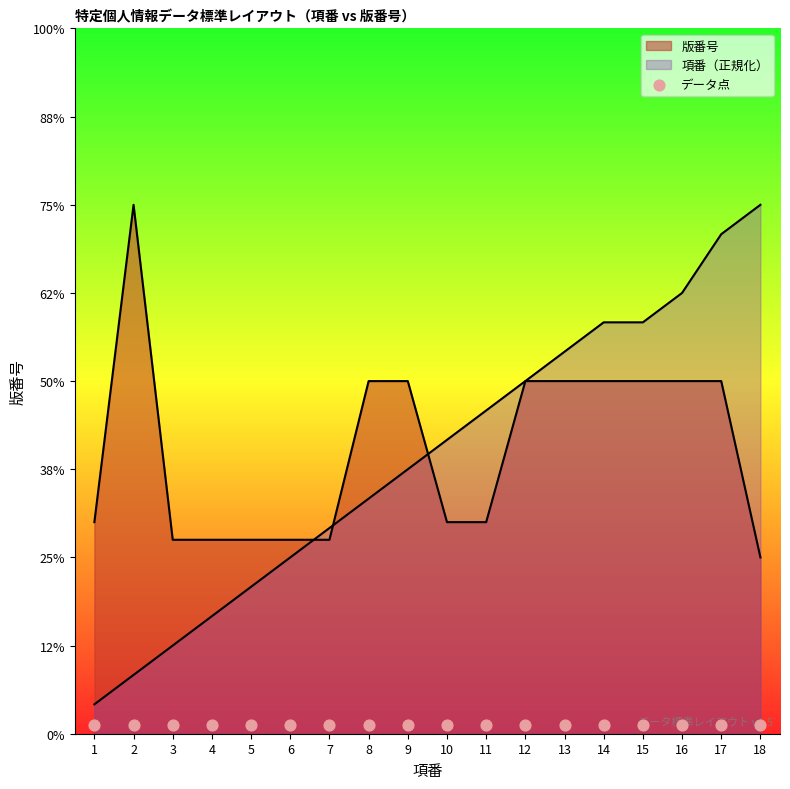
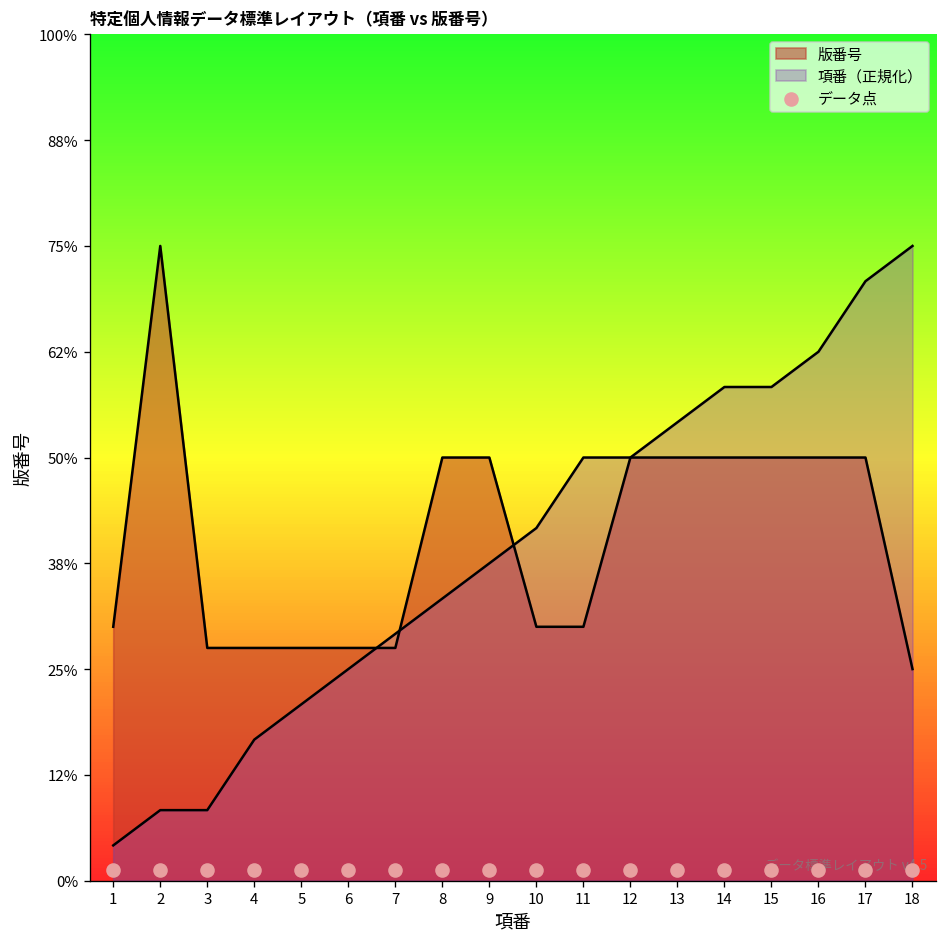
  {
    "項番（正規化）": {
      "1": "4%",
      "2": "8%",
-     "3": "13%",
+     "3": "8%",
      "4": "17%",
      "5": "21%",
      "6": "25%",
      "7": "29%",
      "8": "33%",
      "9": "38%",
      "10": "42%",
-     "11": "46%",
+     "11": "50%",
      "13": "54%",
      "14": "58%",
      "15": "58%",
      "16": "63%",
      "17": "71%",
      "18": "75%"
    }
  }
